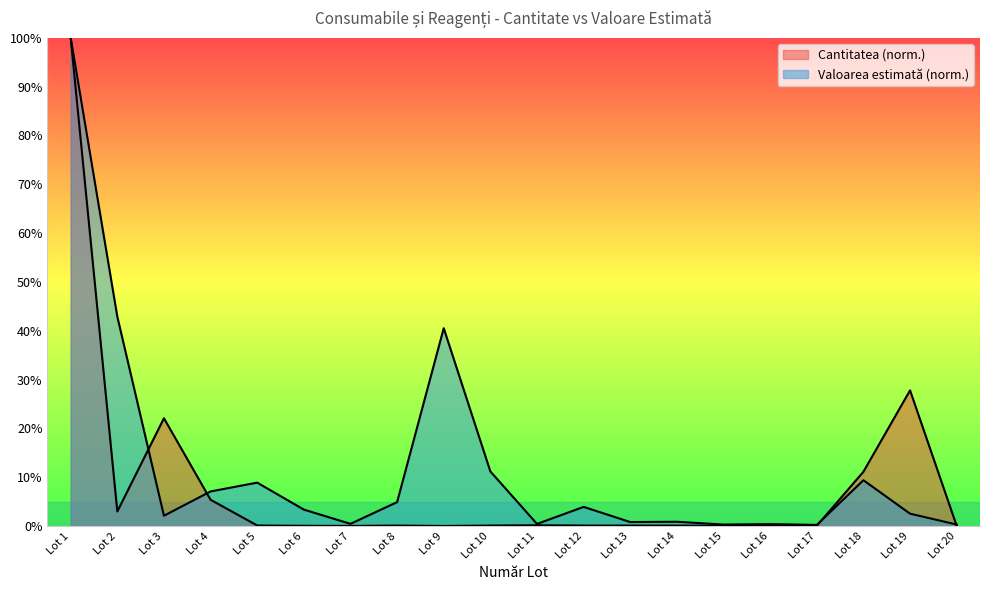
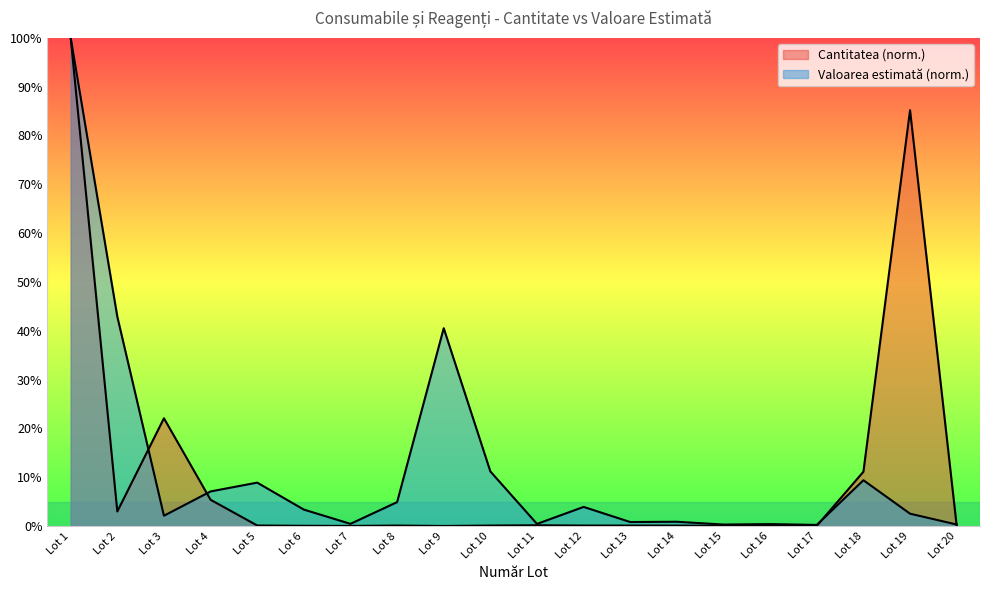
  {
    "Cantitatea (norm.)": {
      "Lot 3": "22%",
      "Lot 4": "5%",
      "Lot 18": "11%",
-     "Lot 19": "28%"
+     "Lot 19": "85%"
    },
    "Valoarea estimată (norm.)": {
      "Lot 2": "43%",
      "Lot 4": "7%",
      "Lot 5": "9%",
      "Lot 9": "41%",
      "Lot 10": "11%",
      "Lot 18": "9%"
    }
  }
